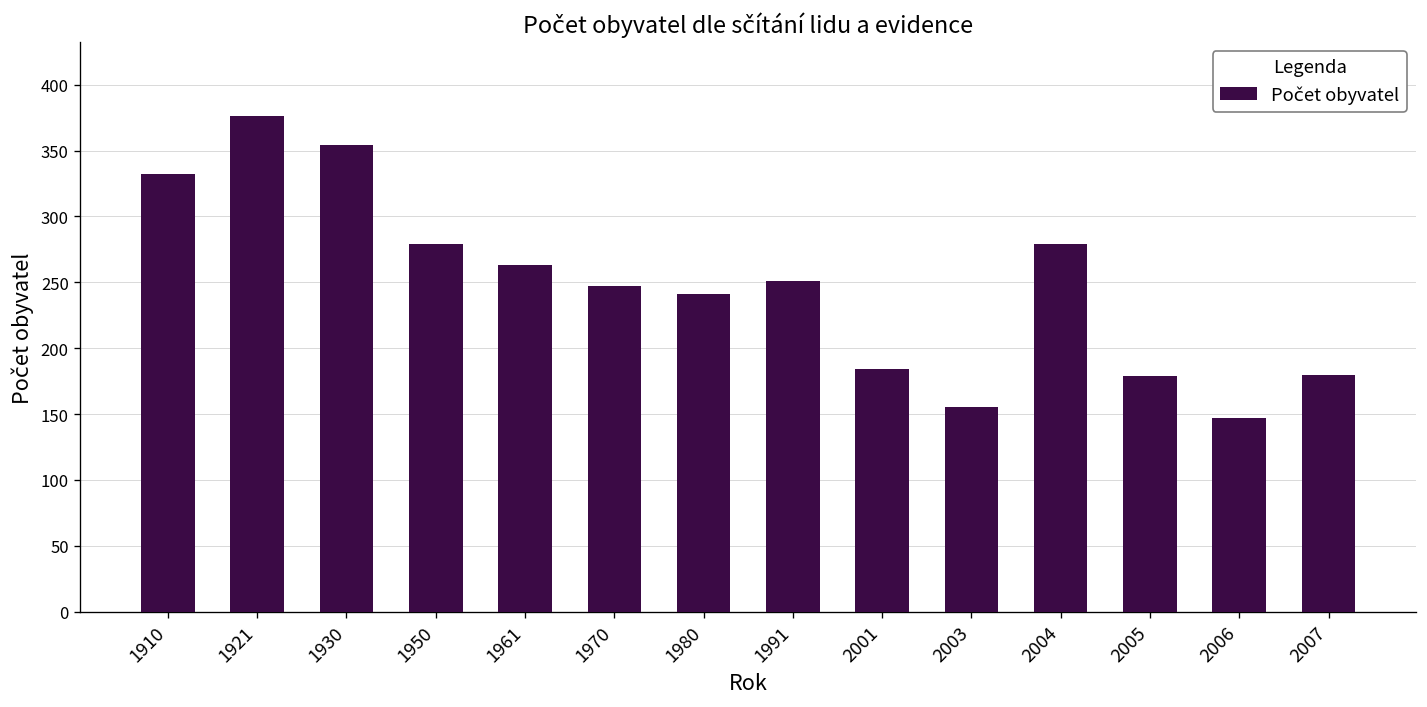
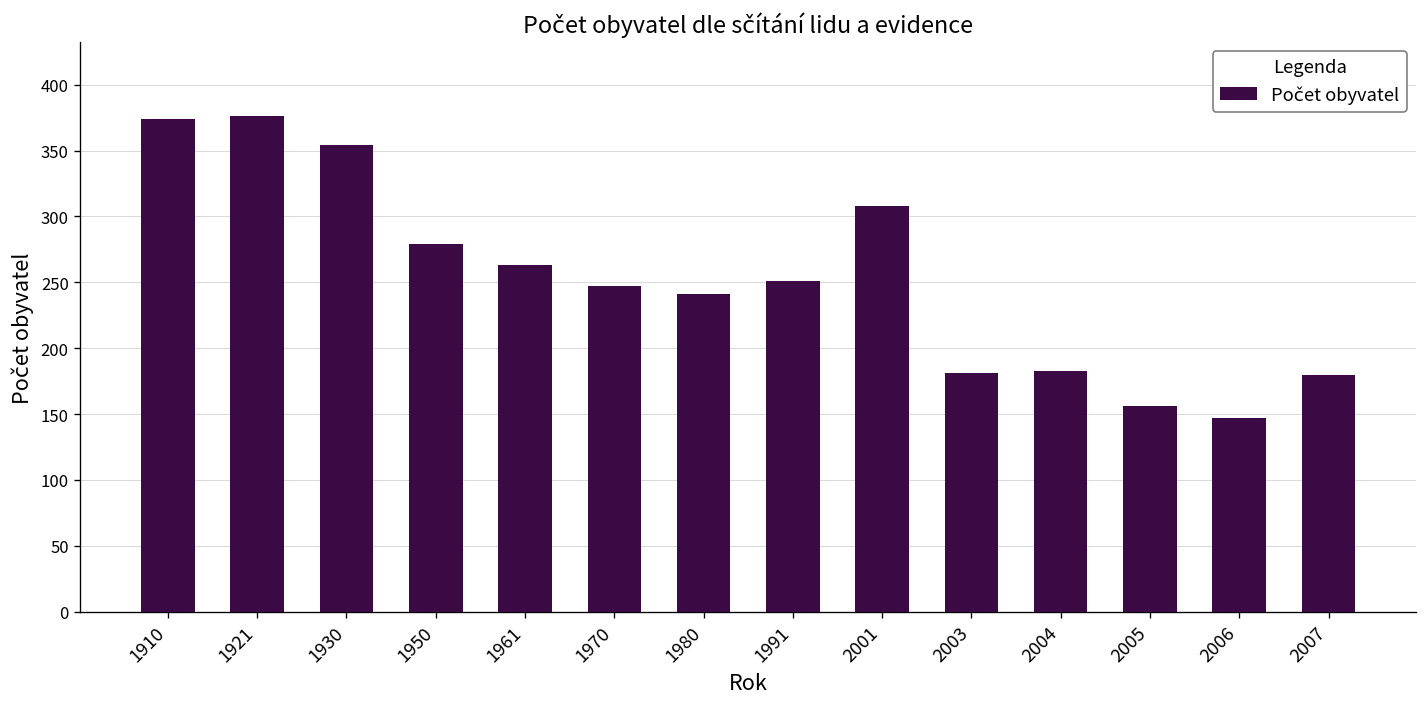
  {
-   "1910": 332,
+   "1910": 374,
    "1921": 376,
    "1930": 354,
    "1950": 279,
    "1961": 263,
    "1970": 247,
    "1980": 241,
    "1991": 251,
-   "2001": 184,
-   "2003": 155,
-   "2004": 279,
-   "2005": 179,
+   "2001": 308,
+   "2003": 181,
+   "2004": 183,
+   "2005": 156,
    "2006": 147,
    "2007": 180
  }
